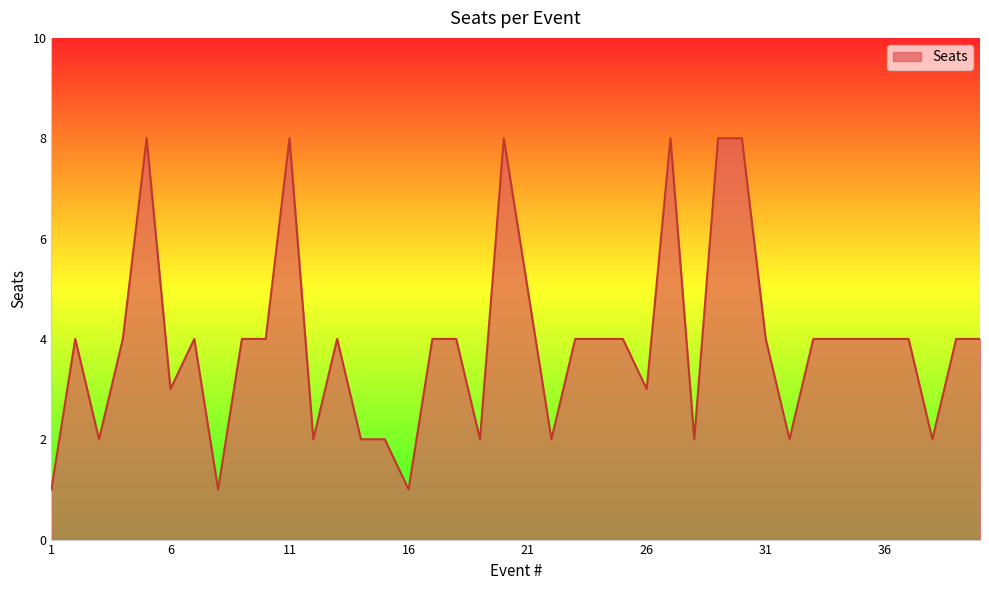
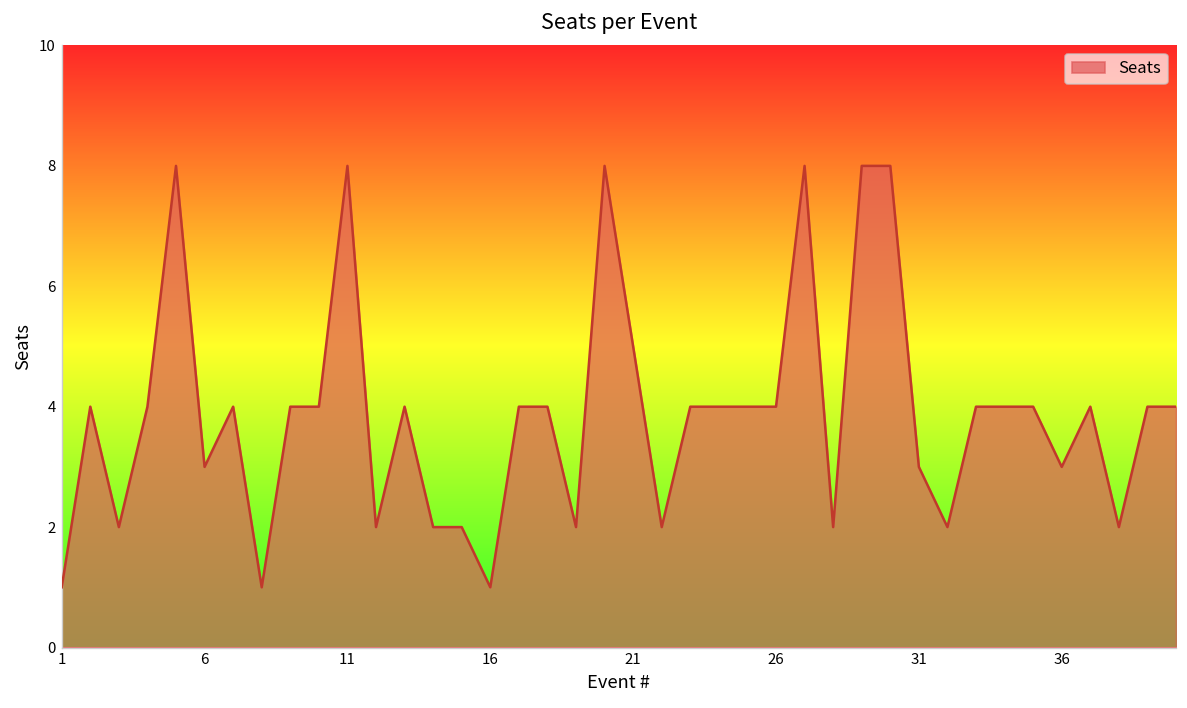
  {
    "1": 1,
    "6": 3,
    "11": 8,
    "16": 1,
    "21": 5,
-   "26": 3,
-   "31": 4,
-   "36": 4
+   "26": 4,
+   "31": 3,
+   "36": 3
  }
